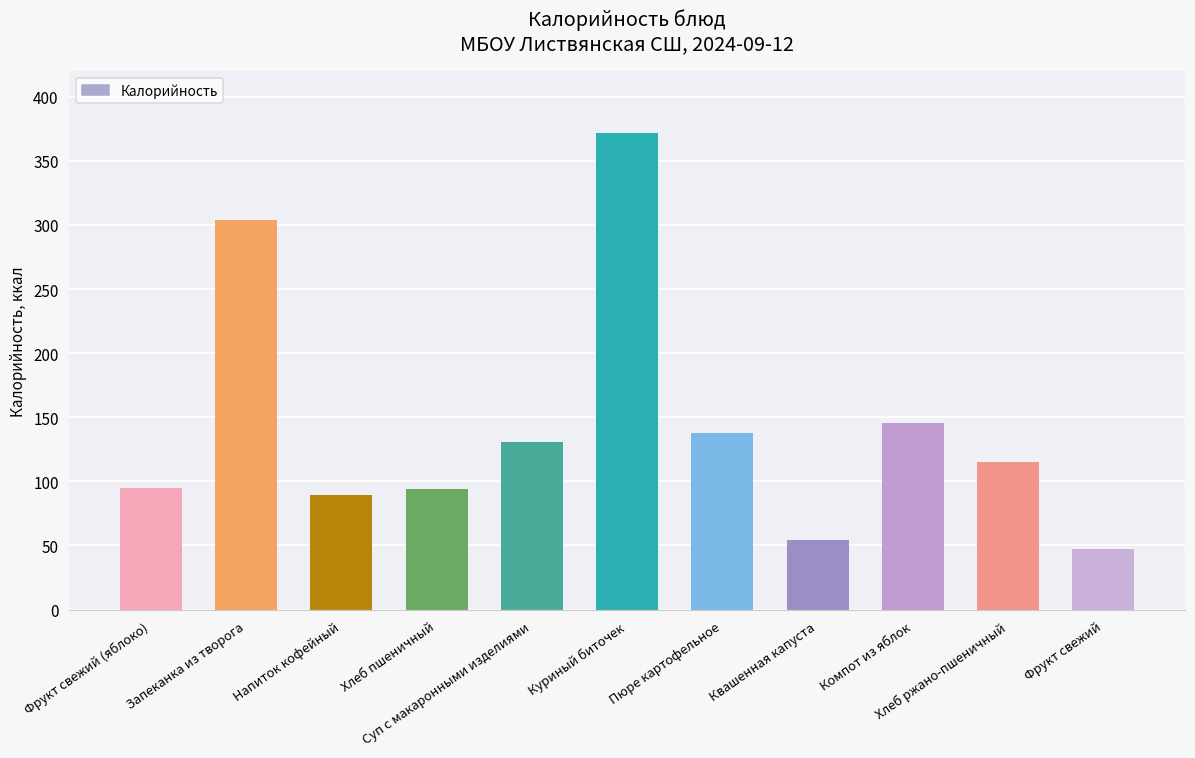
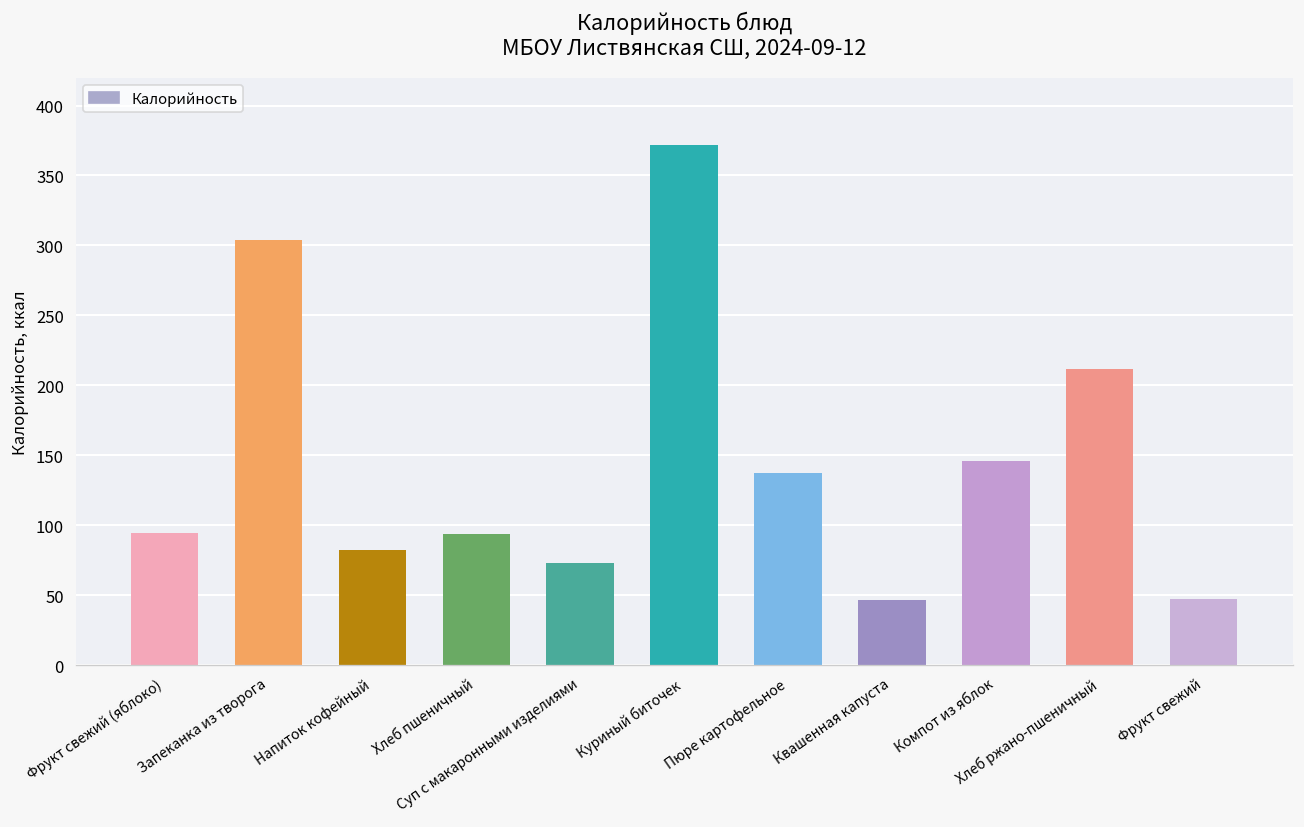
  {
    "Фрукт свежий (яблоко)": 95,
    "Запеканка из творога": 304,
-   "Напиток кофейный": 89,
+   "Напиток кофейный": 82,
    "Хлеб пшеничный": 94,
-   "Суп с макаронными изделиями": 131,
+   "Суп с макаронными изделиями": 73,
    "Куриный биточек": 372,
    "Пюре картофельное": 137,
-   "Квашенная капуста": 54,
+   "Квашенная капуста": 47,
    "Компот из яблок": 146,
-   "Хлеб ржано-пшеничный": 115,
+   "Хлеб ржано-пшеничный": 212,
    "Фрукт свежий": 47
  }
